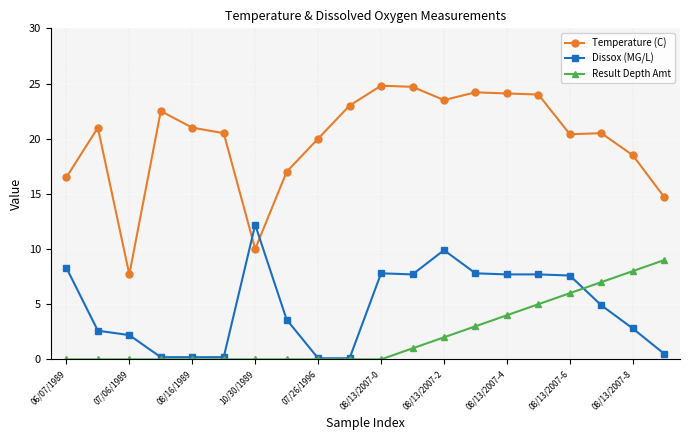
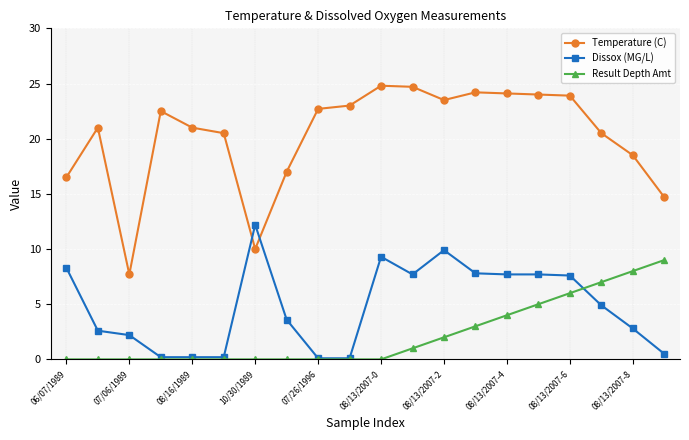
  {
    "Temperature (C)": {
      "06/07/1989": 16.5,
      "07/06/1989": 7.7,
      "08/16/1989": 21.0,
      "10/30/1989": 10.0,
-     "07/26/1996": 20.0,
+     "07/26/1996": 22.7,
      "08/13/2007-0": 24.8,
      "08/13/2007-2": 23.5,
      "08/13/2007-4": 24.1,
-     "08/13/2007-6": 20.4,
+     "08/13/2007-6": 23.9,
      "08/13/2007-8": 18.5
    },
    "Dissox (MG/L)": {
      "06/07/1989": 8.3,
      "07/06/1989": 2.2,
      "10/30/1989": 12.2,
-     "08/13/2007-0": 7.8,
+     "08/13/2007-0": 9.3,
      "08/13/2007-2": 9.9,
      "08/13/2007-4": 7.7,
      "08/13/2007-6": 7.6,
      "08/13/2007-8": 2.8
    },
    "Result Depth Amt": {
      "06/07/1989": 0.0,
      "07/06/1989": 0.0,
      "10/30/1989": 0.0,
      "08/13/2007-0": 0.0,
      "08/13/2007-2": 2.0,
      "08/13/2007-4": 4.0,
      "08/13/2007-6": 6.0,
      "08/13/2007-8": 8.0
    }
  }
